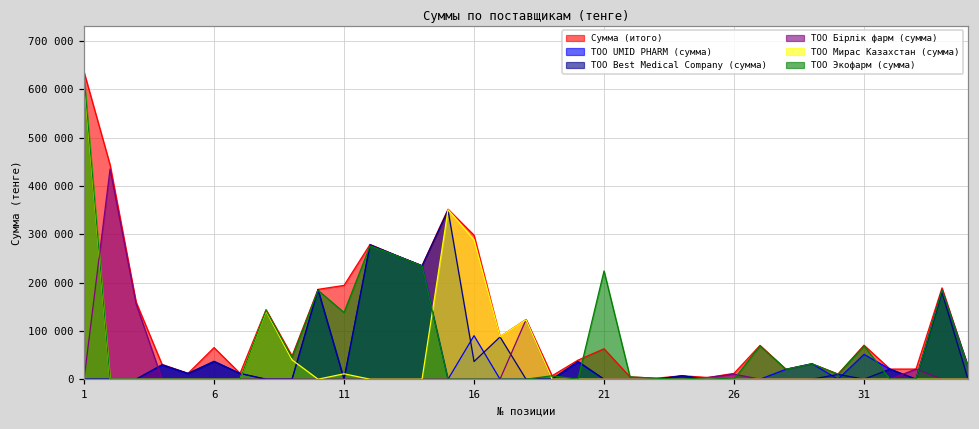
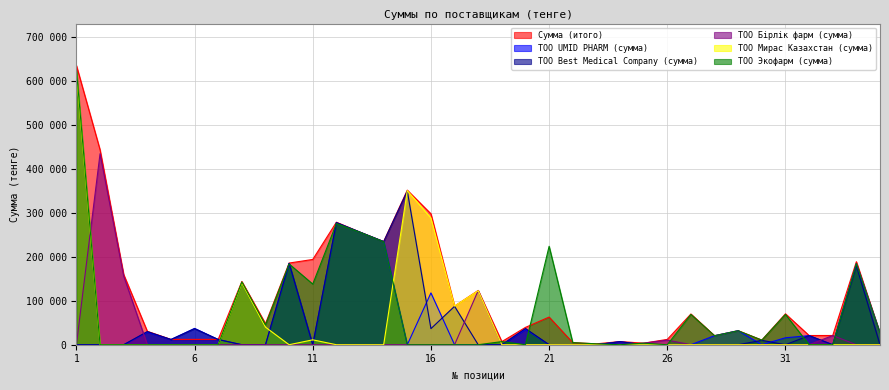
  {
    "Сумма (итого)": {
      "1": 640000,
-     "6": 70000,
+     "6": 10000,
      "11": 190000,
      "16": 300000,
      "21": 60000
    },
    "ТОО UMID PHARM (сумма)": {
-     "16": 90000,
-     "31": 50000
+     "16": 120000,
+     "31": 20000
    },
    "TOO Best Medical Company (сумма)": {
      "16": 40000
    },
    "ТОО Мирас Казахстан (сумма)": {
      "1": 620000,
      "11": 10000,
      "16": 290000
    },
    "ТОО Экофарм (сумма)": {
      "1": 630000,
      "11": 140000,
      "21": 220000
    }
  }
